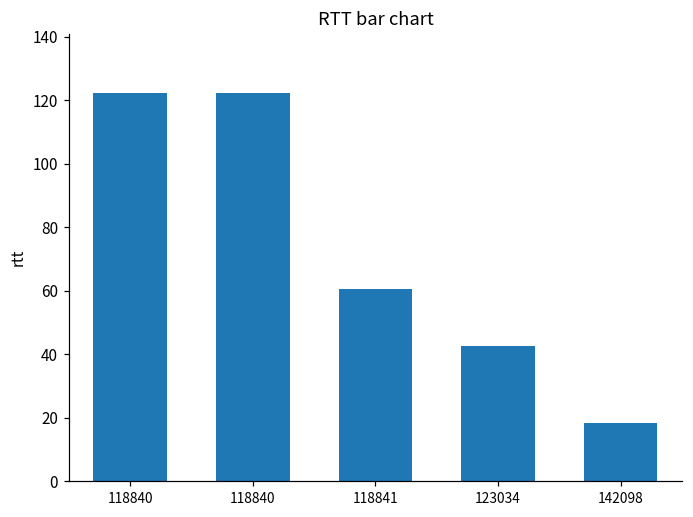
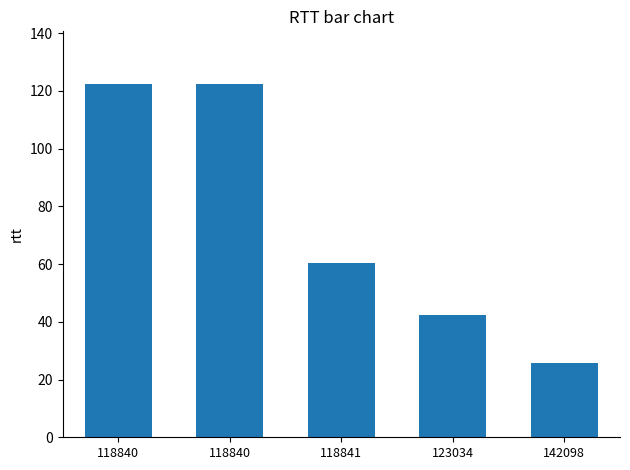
  {
    "118841": 60,
    "123034": 42,
-   "142098": 18
+   "142098": 26
  }
